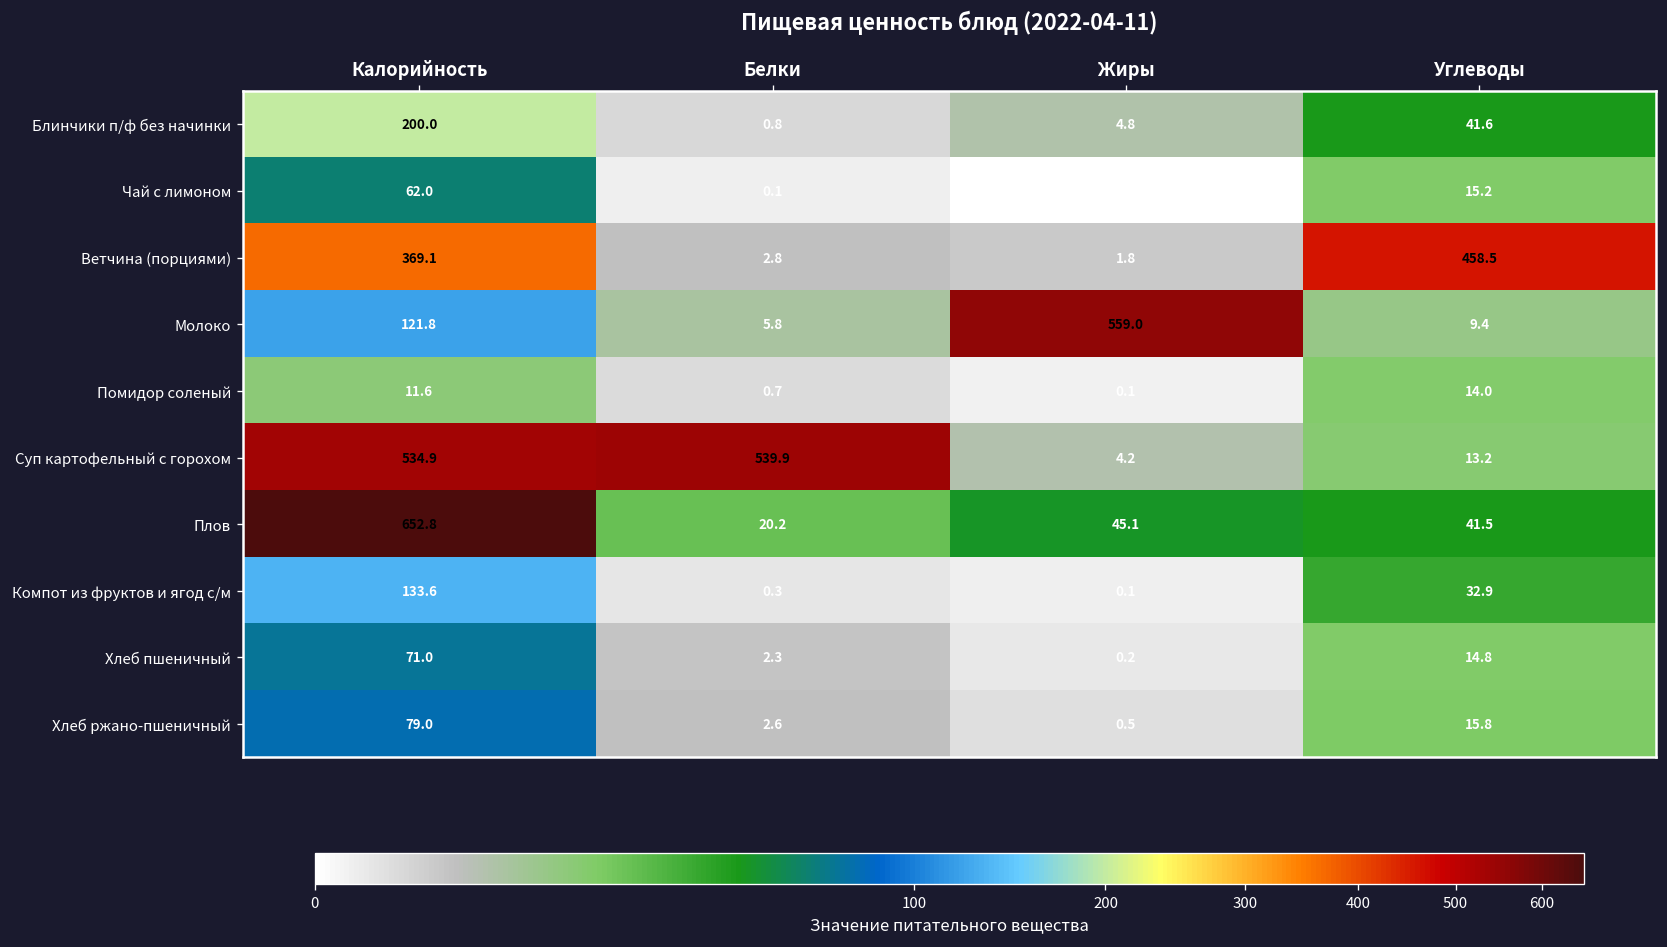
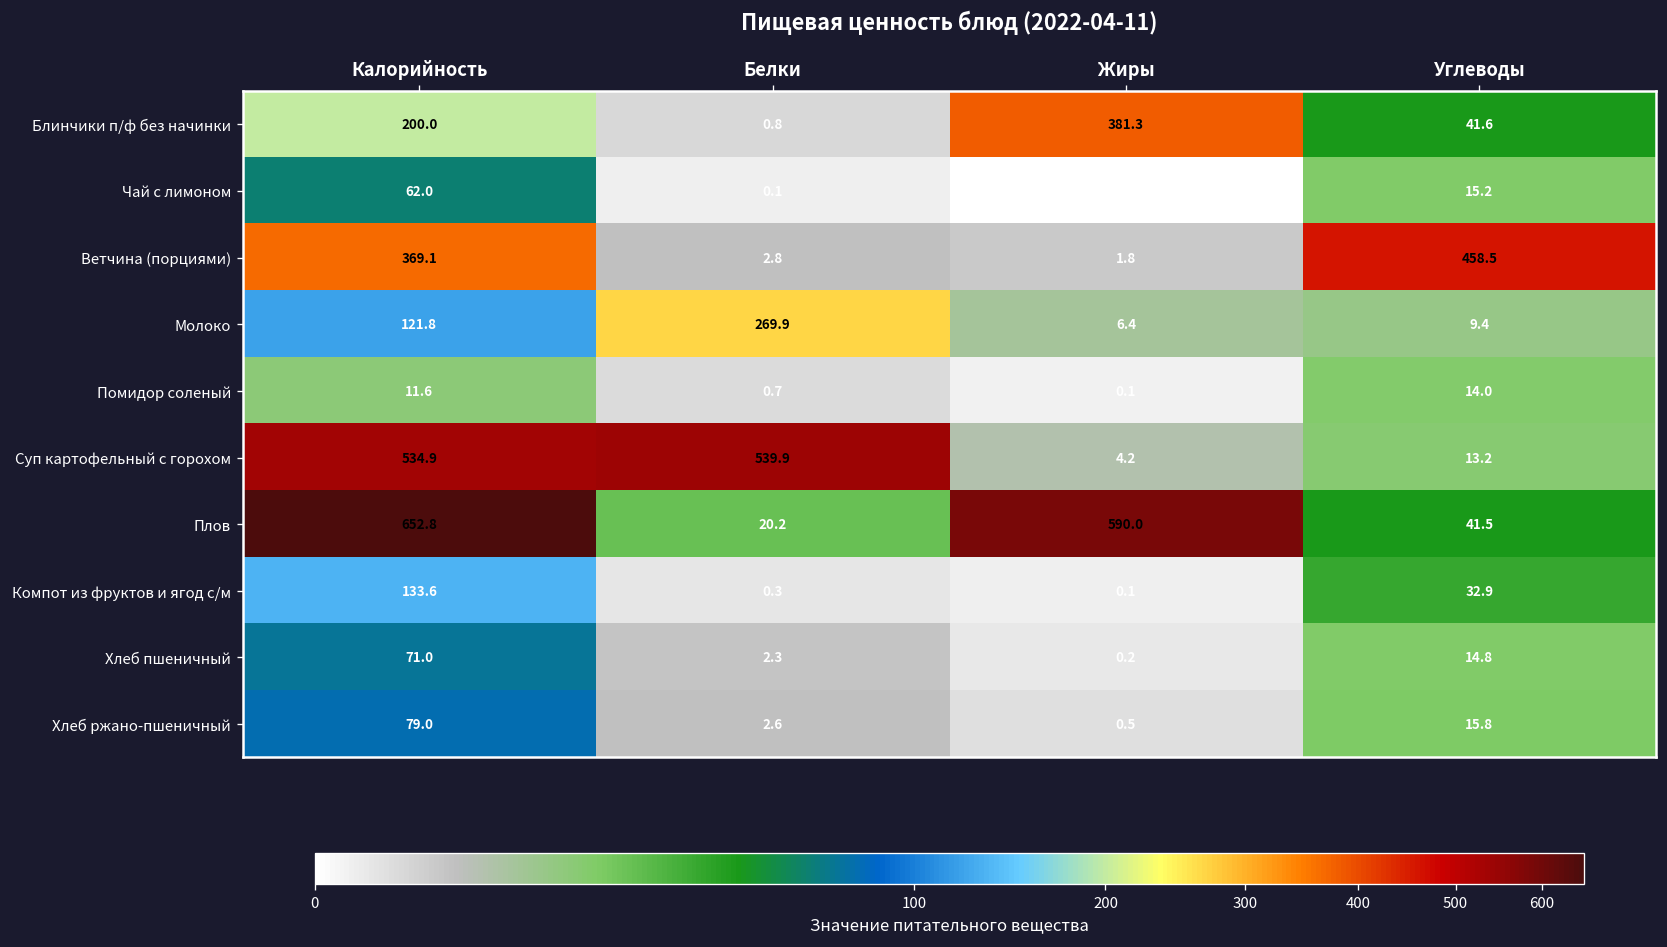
  {
    "Блинчики п/ф без начинки": {
      "Калорийность": 200.0,
-     "Жиры": 4.8,
+     "Жиры": 381.3,
      "Углеводы": 41.6
    },
    "Чай с лимоном": {
      "Калорийность": 62.0,
      "Углеводы": 15.2
    },
    "Ветчина (порциями)": {
      "Калорийность": 369.1,
      "Белки": 2.8,
      "Жиры": 1.8,
      "Углеводы": 458.5
    },
    "Молоко": {
      "Калорийность": 121.8,
-     "Белки": 5.8,
-     "Жиры": 559.0,
+     "Белки": 269.9,
+     "Жиры": 6.4,
      "Углеводы": 9.4
    },
    "Помидор соленый": {
      "Калорийность": 11.6,
      "Углеводы": 14.0
    },
    "Суп картофельный с горохом": {
      "Калорийность": 534.9,
      "Белки": 539.9,
      "Жиры": 4.2,
      "Углеводы": 13.2
    },
    "Плов": {
      "Калорийность": 652.8,
      "Белки": 20.2,
-     "Жиры": 45.1,
+     "Жиры": 590.0,
      "Углеводы": 41.5
    },
    "Компот из фруктов и ягод с/м": {
      "Калорийность": 133.6,
      "Углеводы": 32.9
    },
    "Хлеб пшеничный": {
      "Калорийность": 71.0,
      "Белки": 2.3,
      "Углеводы": 14.8
    },
    "Хлеб ржано-пшеничный": {
      "Калорийность": 79.0,
      "Белки": 2.6,
      "Углеводы": 15.8
    }
  }
